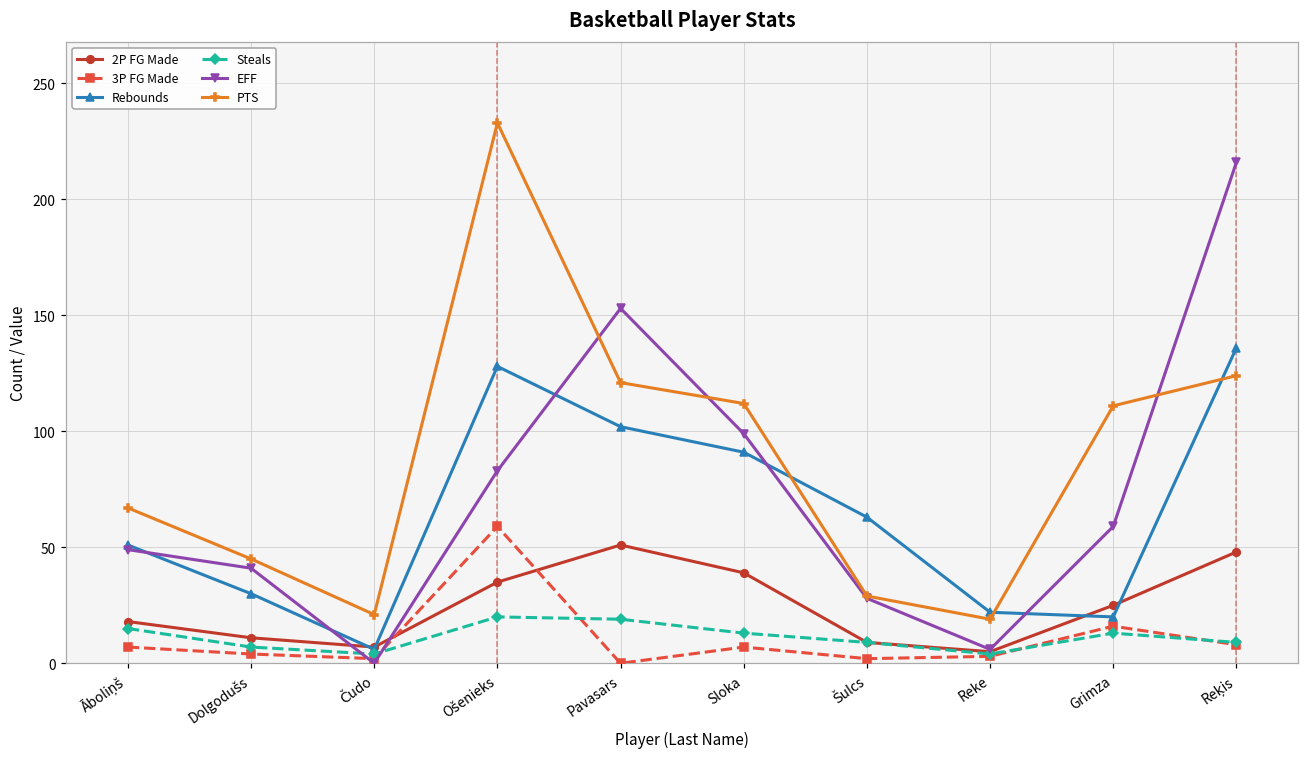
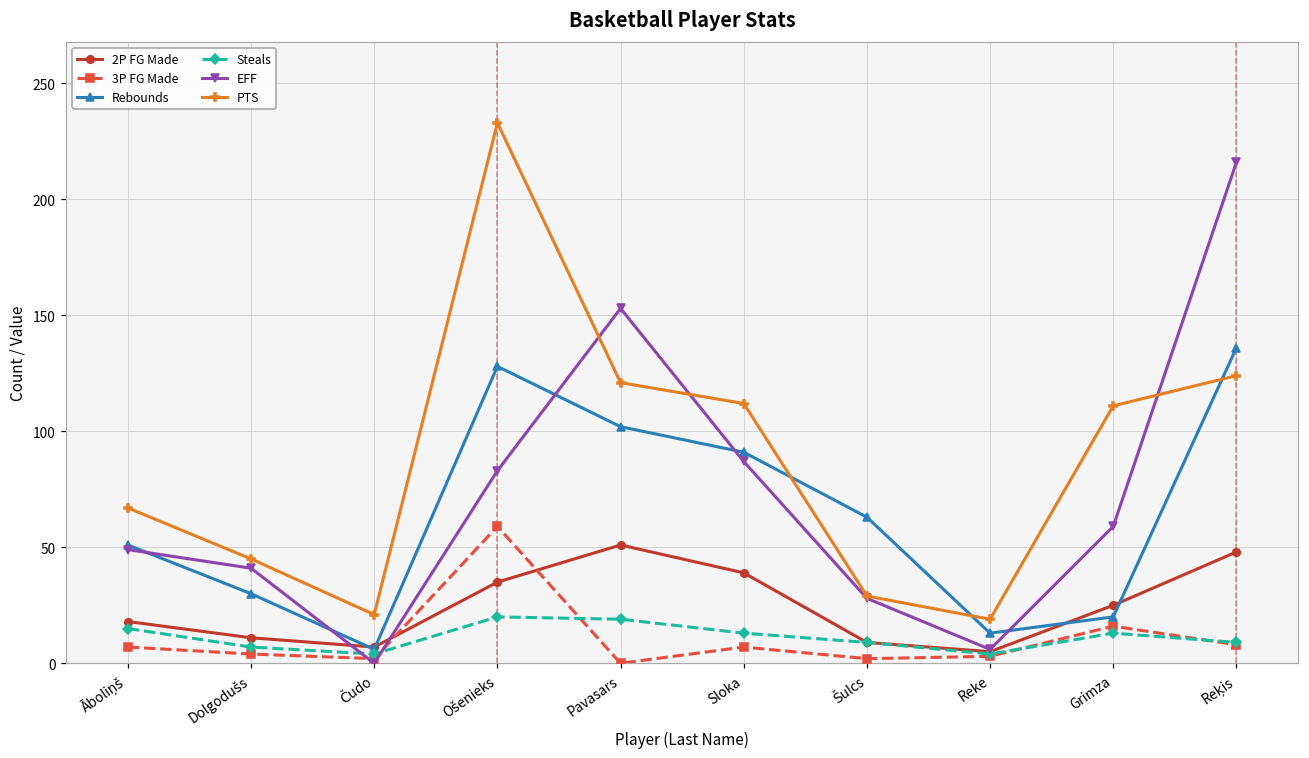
  {
    "Rebounds": {
      "Āboliņš": 51,
      "Dolgodušs": 30,
      "Ošenieks": 128,
      "Pavasars": 102,
      "Sloka": 91,
      "Šulcs": 63,
-     "Reke": 22,
+     "Reke": 13,
      "Grimza": 20,
      "Reķis": 136
    },
    "Steals": {
      "Āboliņš": 15,
      "Dolgodušs": 7,
      "Čudo": 4,
      "Ošenieks": 20,
      "Pavasars": 19,
      "Sloka": 13,
      "Grimza": 13
    },
    "EFF": {
      "Āboliņš": 49,
      "Dolgodušs": 41,
      "Čudo": 0,
      "Ošenieks": 83,
      "Pavasars": 153,
-     "Sloka": 99,
+     "Sloka": 87,
      "Grimza": 59,
      "Reķis": 216
    }
  }
